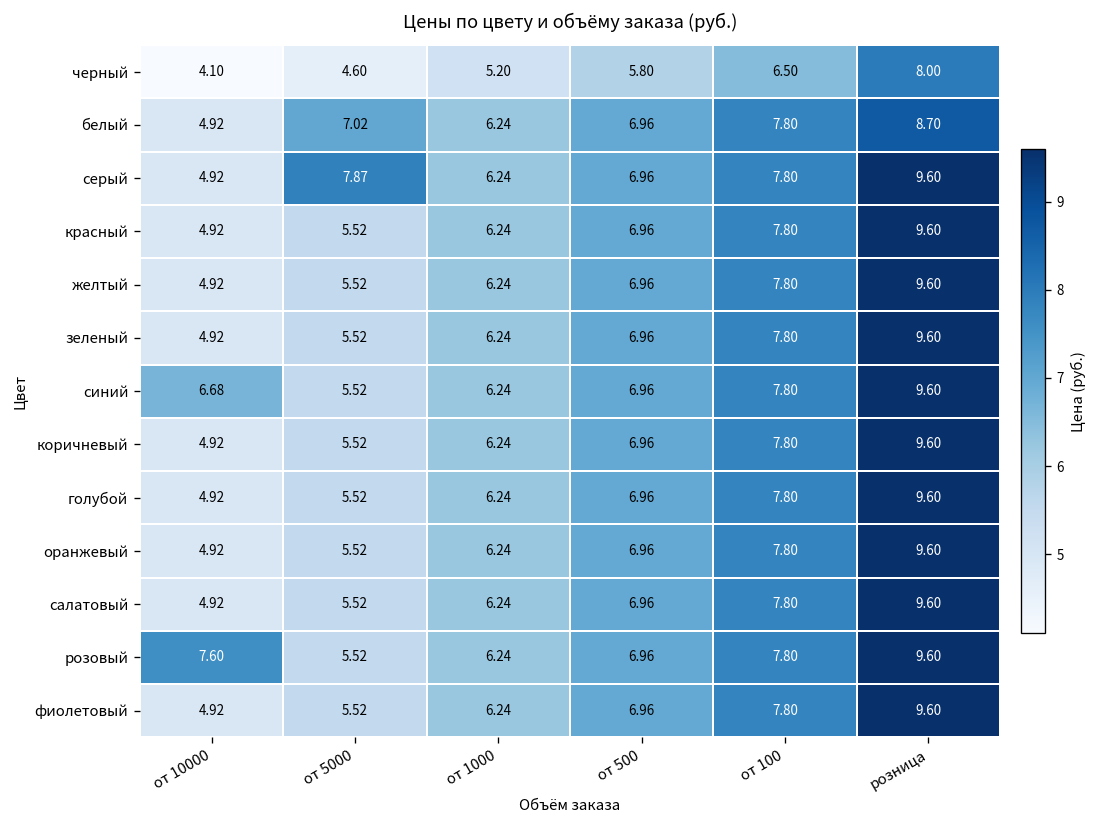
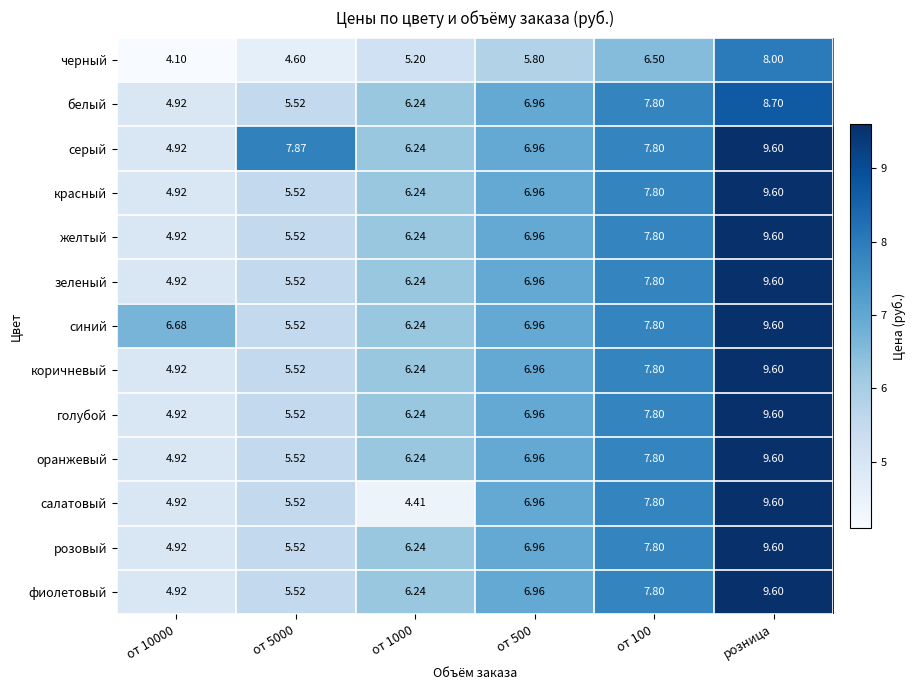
  {
    "черный": {
      "от 10000": 4.10,
      "от 5000": 4.60,
      "от 1000": 5.20,
      "от 500": 5.80,
      "от 100": 6.50,
      "розница": 8.00
    },
    "белый": {
      "от 10000": 4.92,
-     "от 5000": 7.02,
+     "от 5000": 5.52,
      "от 1000": 6.24,
      "от 500": 6.96,
      "от 100": 7.80,
      "розница": 8.70
    },
    "серый": {
      "от 10000": 4.92,
      "от 5000": 7.87,
      "от 1000": 6.24,
      "от 500": 6.96,
      "от 100": 7.80,
      "розница": 9.60
    },
    "красный": {
      "от 10000": 4.92,
      "от 5000": 5.52,
      "от 1000": 6.24,
      "от 500": 6.96,
      "от 100": 7.80,
      "розница": 9.60
    },
    "желтый": {
      "от 10000": 4.92,
      "от 5000": 5.52,
      "от 1000": 6.24,
      "от 500": 6.96,
      "от 100": 7.80,
      "розница": 9.60
    },
    "зеленый": {
      "от 10000": 4.92,
      "от 5000": 5.52,
      "от 1000": 6.24,
      "от 500": 6.96,
      "от 100": 7.80,
      "розница": 9.60
    },
    "синий": {
      "от 10000": 6.68,
      "от 5000": 5.52,
      "от 1000": 6.24,
      "от 500": 6.96,
      "от 100": 7.80,
      "розница": 9.60
    },
    "коричневый": {
      "от 10000": 4.92,
      "от 5000": 5.52,
      "от 1000": 6.24,
      "от 500": 6.96,
      "от 100": 7.80,
      "розница": 9.60
    },
    "голубой": {
      "от 10000": 4.92,
      "от 5000": 5.52,
      "от 1000": 6.24,
      "от 500": 6.96,
      "от 100": 7.80,
      "розница": 9.60
    },
    "оранжевый": {
      "от 10000": 4.92,
      "от 5000": 5.52,
      "от 1000": 6.24,
      "от 500": 6.96,
      "от 100": 7.80,
      "розница": 9.60
    },
    "салатовый": {
      "от 10000": 4.92,
      "от 5000": 5.52,
-     "от 1000": 6.24,
+     "от 1000": 4.41,
      "от 500": 6.96,
      "от 100": 7.80,
      "розница": 9.60
    },
    "розовый": {
-     "от 10000": 7.60,
+     "от 10000": 4.92,
      "от 5000": 5.52,
      "от 1000": 6.24,
      "от 500": 6.96,
      "от 100": 7.80,
      "розница": 9.60
    },
    "фиолетовый": {
      "от 10000": 4.92,
      "от 5000": 5.52,
      "от 1000": 6.24,
      "от 500": 6.96,
      "от 100": 7.80,
      "розница": 9.60
    }
  }
